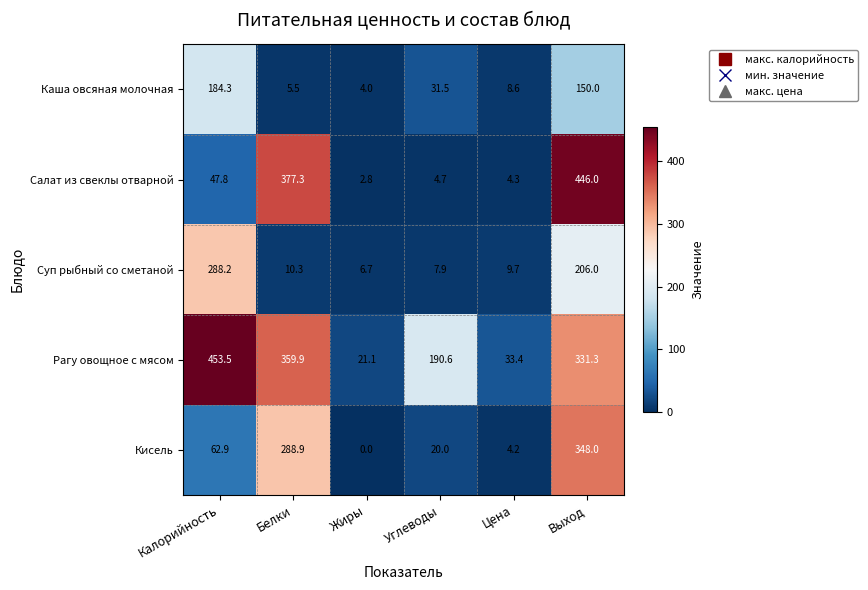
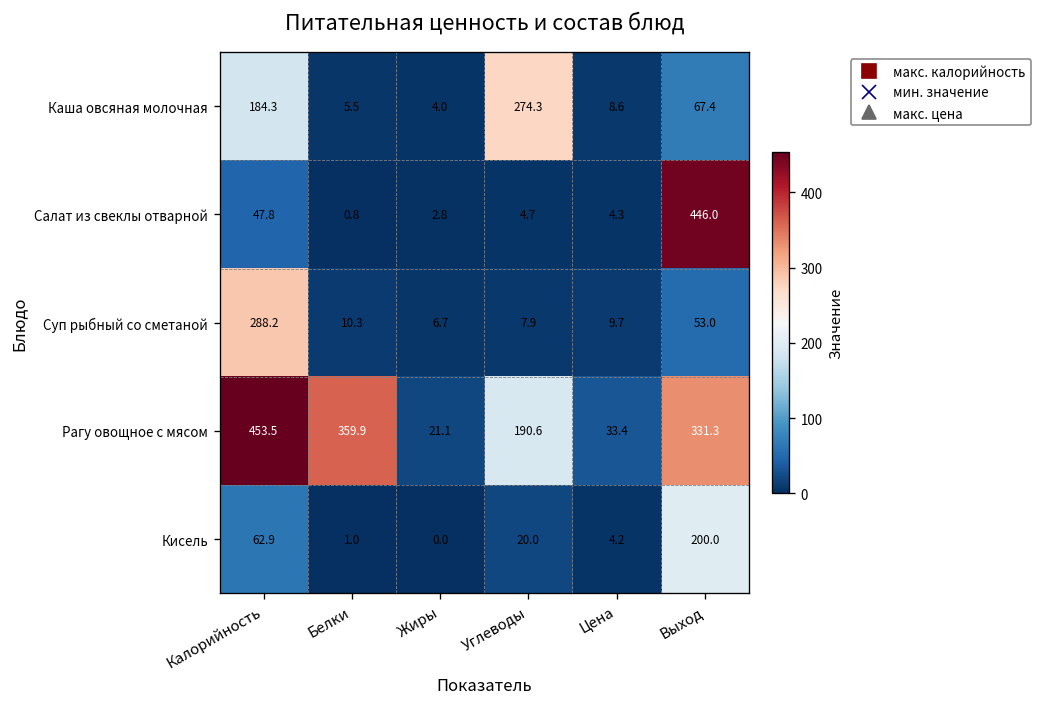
  {
    "Каша овсяная молочная": {
      "Калорийность": 184.3,
      "Белки": 5.5,
      "Жиры": 4.0,
-     "Углеводы": 31.5,
+     "Углеводы": 274.3,
      "Цена": 8.6,
-     "Выход": 150.0
+     "Выход": 67.4
    },
    "Салат из свеклы отварной": {
      "Калорийность": 47.8,
-     "Белки": 377.3,
+     "Белки": 0.8,
      "Жиры": 2.8,
      "Углеводы": 4.7,
      "Цена": 4.3,
      "Выход": 446.0
    },
    "Суп рыбный со сметаной": {
      "Калорийность": 288.2,
      "Белки": 10.3,
      "Жиры": 6.7,
      "Углеводы": 7.9,
      "Цена": 9.7,
-     "Выход": 206.0
+     "Выход": 53.0
    },
    "Рагу овощное с мясом": {
      "Калорийность": 453.5,
      "Белки": 359.9,
      "Жиры": 21.1,
      "Углеводы": 190.6,
      "Цена": 33.4,
      "Выход": 331.3
    },
    "Кисель": {
      "Калорийность": 62.9,
-     "Белки": 288.9,
+     "Белки": 1.0,
      "Жиры": 0.0,
      "Углеводы": 20.0,
      "Цена": 4.2,
-     "Выход": 348.0
+     "Выход": 200.0
    }
  }
